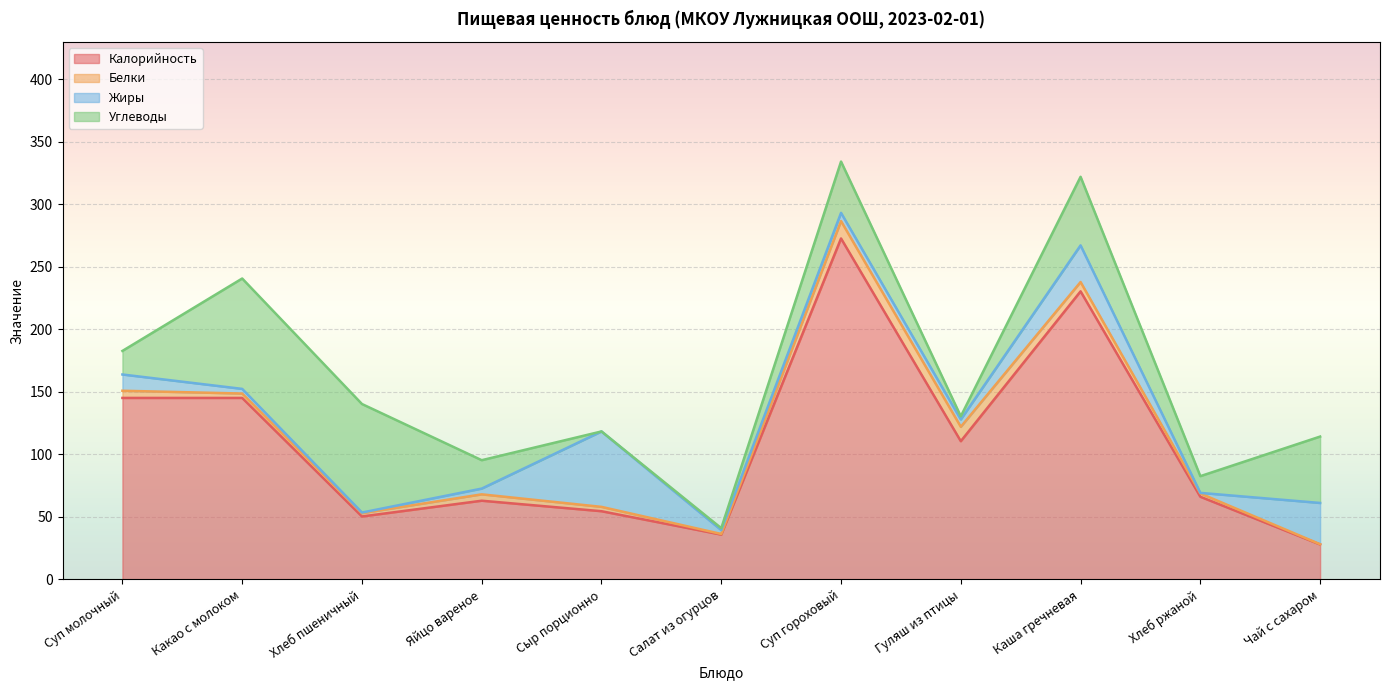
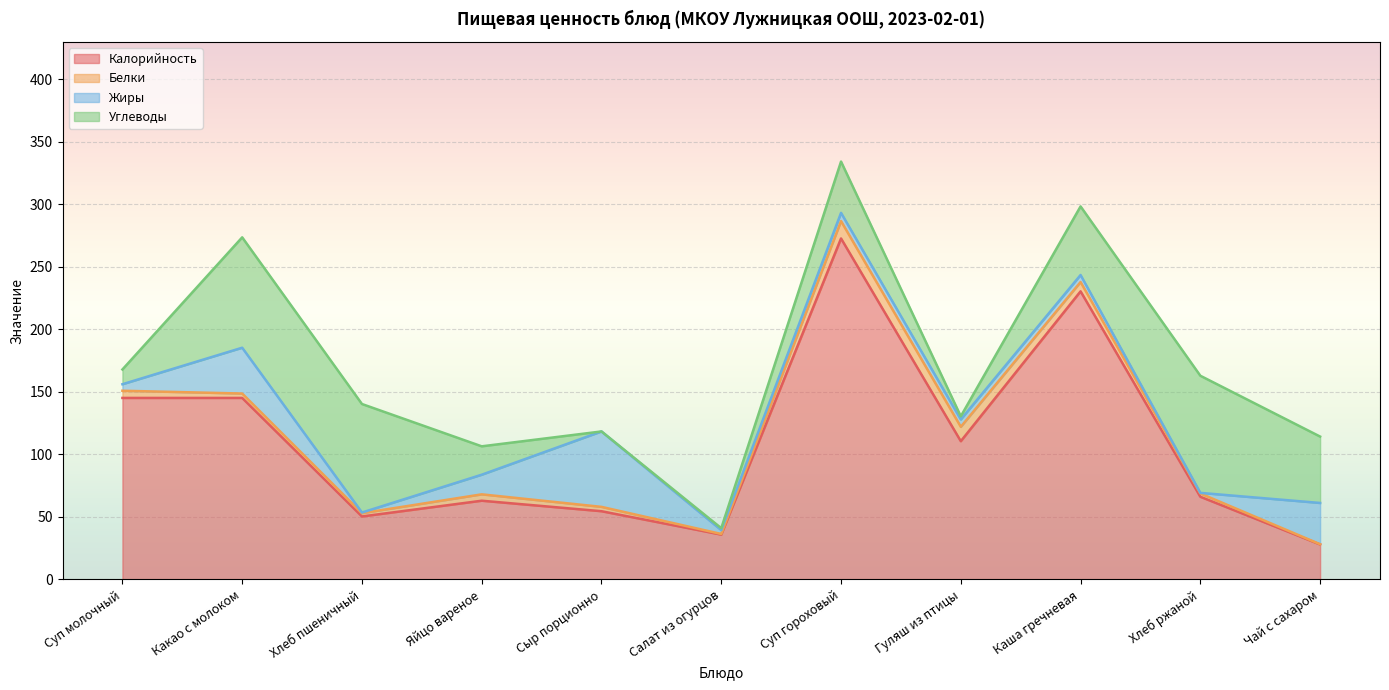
  {
    "Жиры": {
-     "Суп молочный": 13,
-     "Какао с молоком": 4,
-     "Яйцо вареное": 5,
+     "Суп молочный": 5,
+     "Какао с молоком": 37,
+     "Яйцо вареное": 16,
      "Суп гороховый": 7,
      "Гуляш из птицы": 6,
-     "Каша гречневая": 29,
+     "Каша гречневая": 6,
      "Чай с сахаром": 33
    },
    "Углеводы": {
-     "Суп молочный": 19,
+     "Суп молочный": 12,
      "Какао с молоком": 88,
      "Хлеб пшеничный": 87,
      "Яйцо вареное": 23,
      "Суп гороховый": 41,
      "Гуляш из птицы": 3,
      "Каша гречневая": 55,
-     "Хлеб ржаной": 13,
+     "Хлеб ржаной": 94,
      "Чай с сахаром": 53
    }
  }
